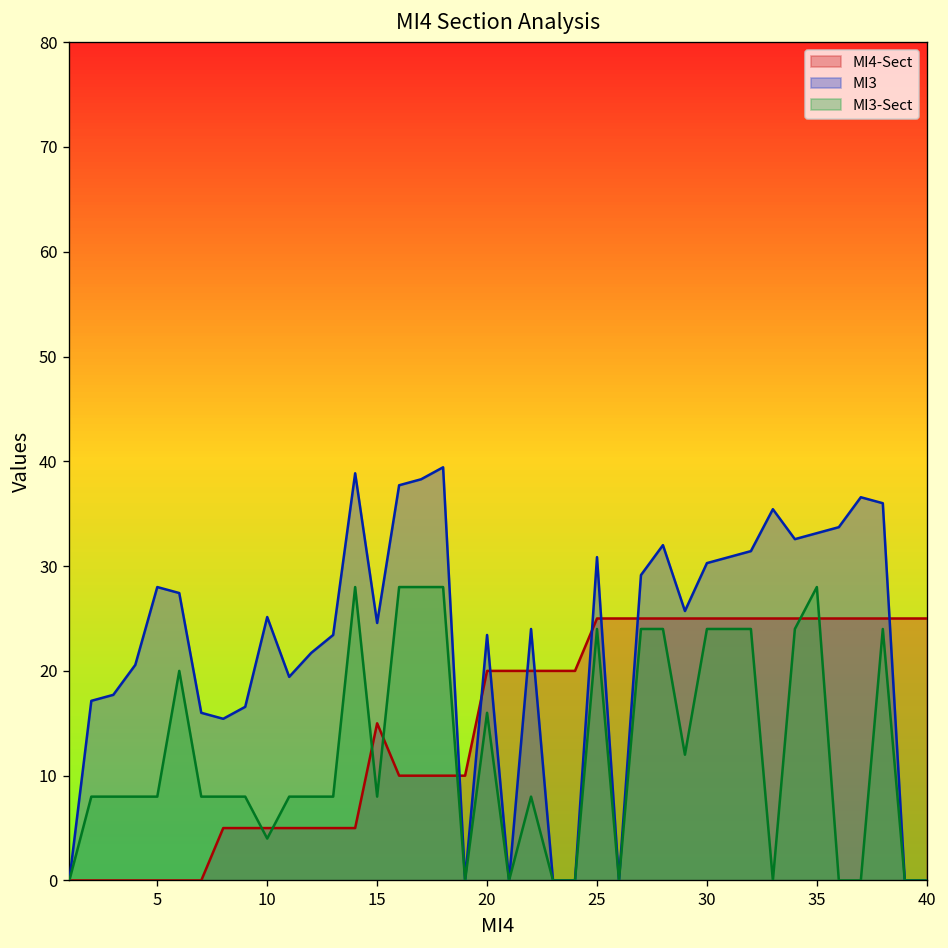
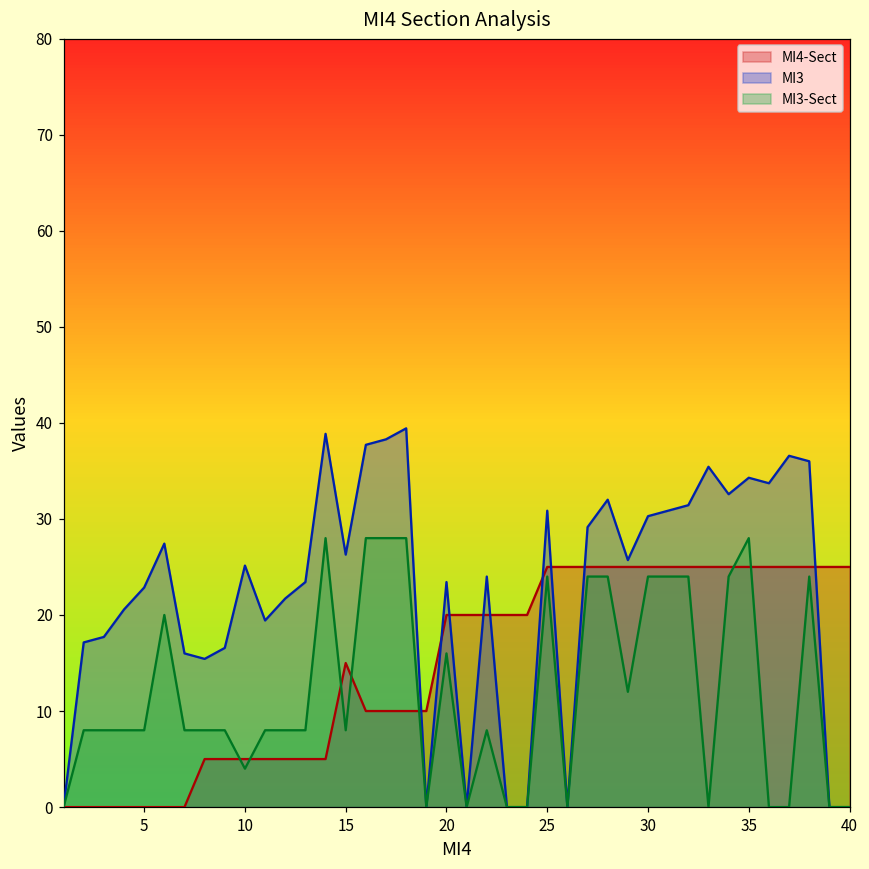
  {
    "MI4-Sect": {
      "5": 0,
      "10": 5,
      "15": 15,
      "20": 20,
      "25": 25,
      "30": 25,
      "35": 25,
      "40": 25
    },
    "MI3": {
-     "5": 28,
+     "5": 23,
      "10": 25,
-     "15": 25,
+     "15": 26,
      "20": 23,
      "25": 31,
      "30": 30,
-     "35": 33
+     "35": 34
    },
    "MI3-Sect": {
      "5": 8,
      "10": 4,
      "15": 8,
      "20": 16,
      "25": 24,
      "30": 24,
      "35": 28
    }
  }
